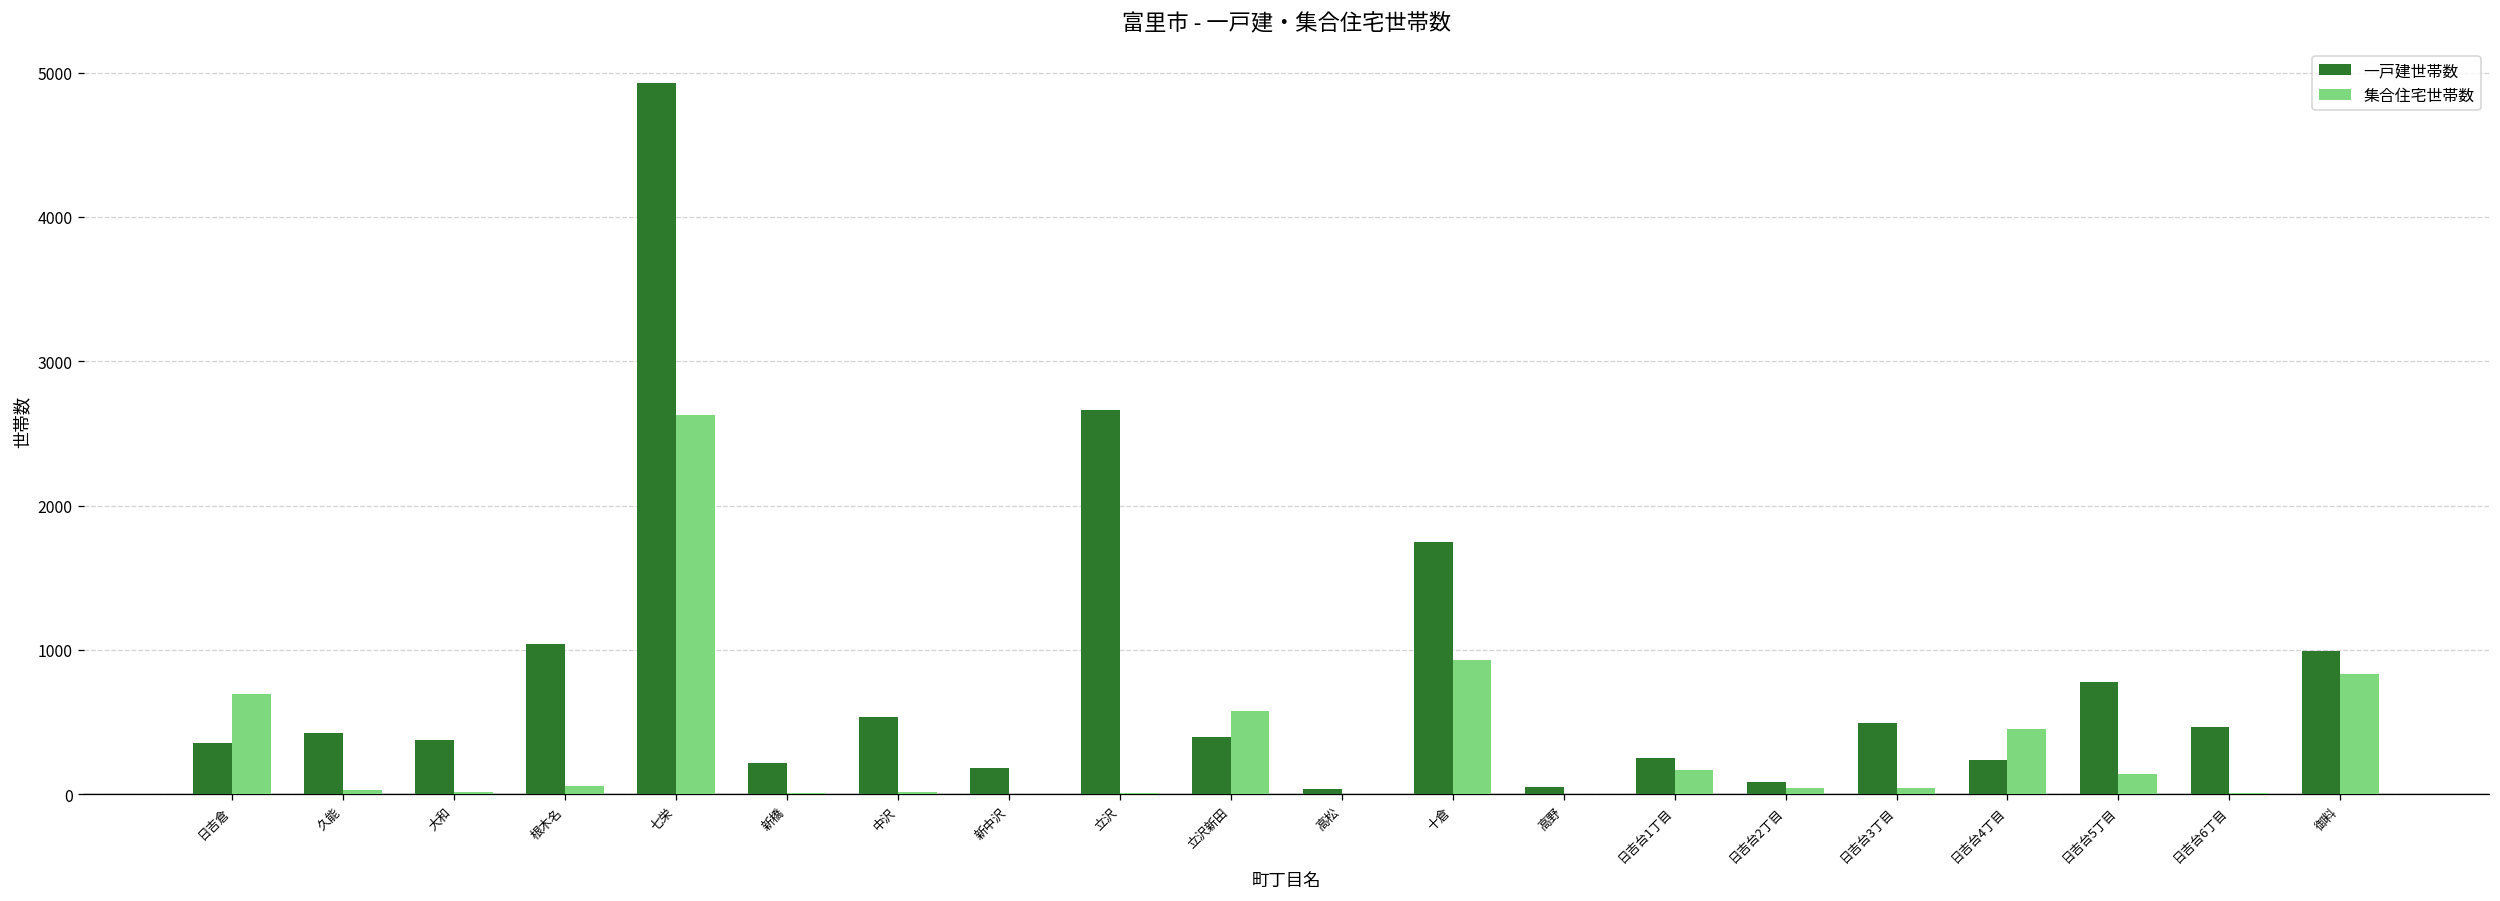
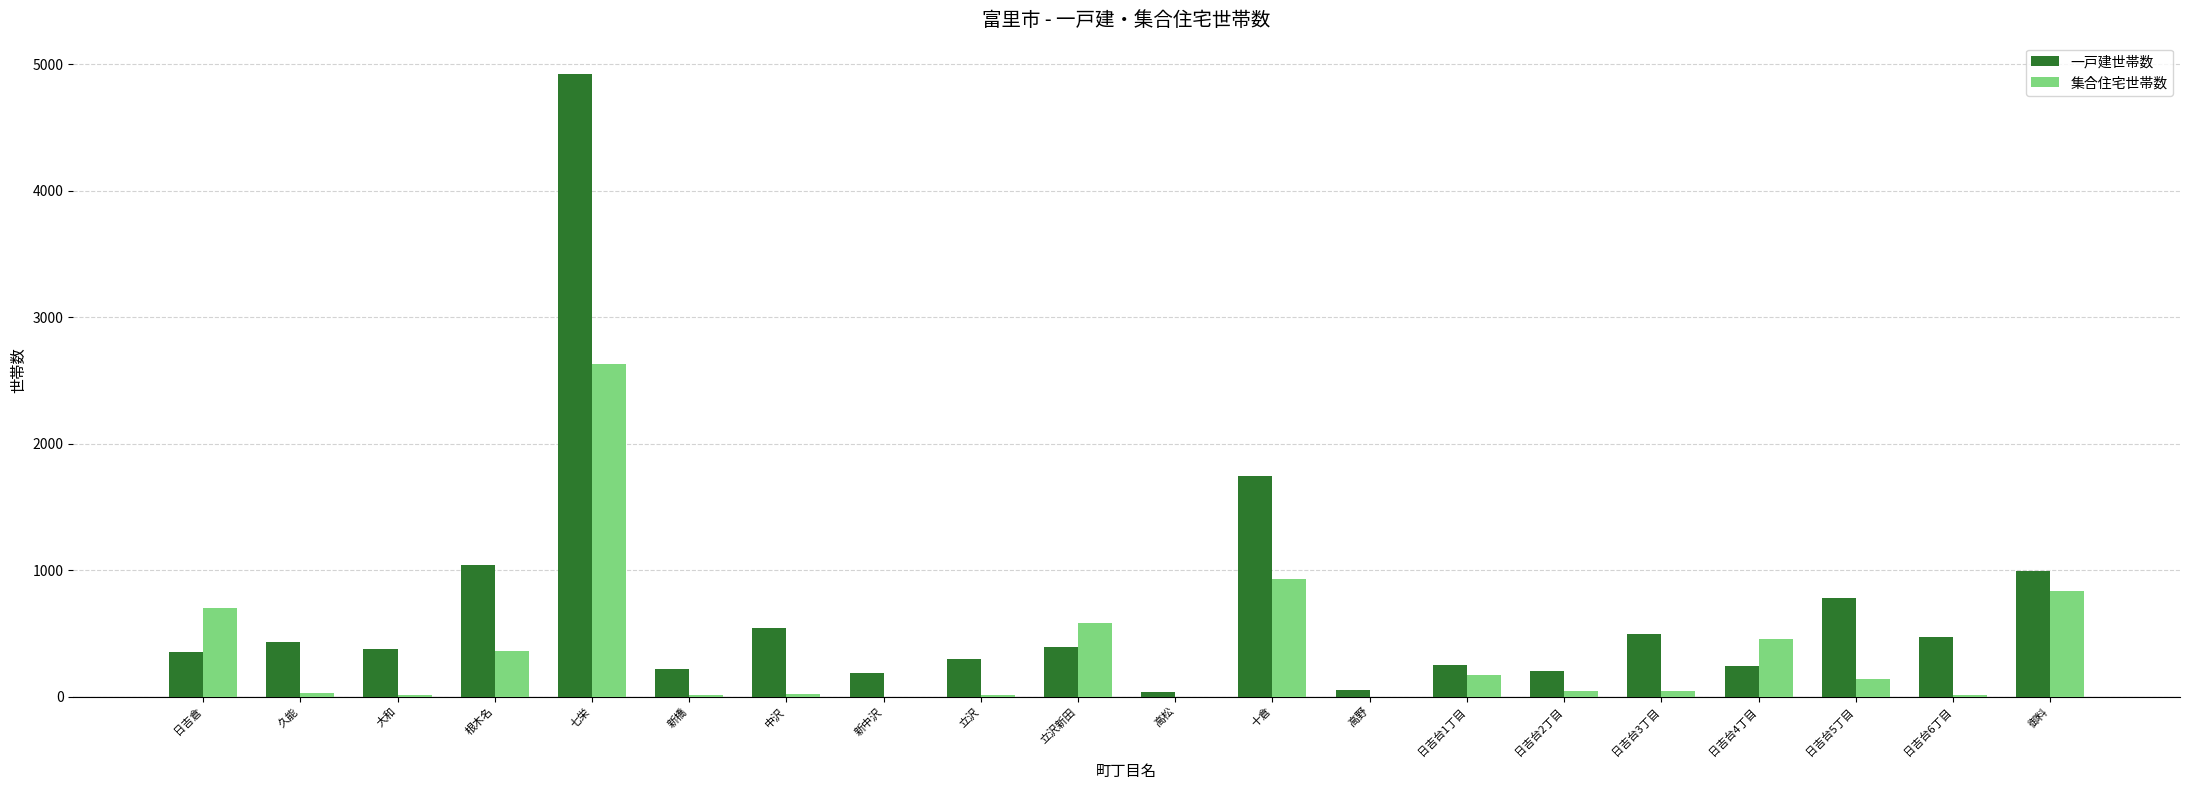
  {
    "一戸建世帯数": {
      "日吉倉": 360,
      "久能": 430,
      "大和": 380,
      "根木名": 1040,
      "七栄": 4930,
      "新橋": 220,
      "中沢": 540,
      "新中沢": 190,
-     "立沢": 2660,
+     "立沢": 300,
      "立沢新田": 400,
      "高松": 40,
      "十倉": 1750,
      "高野": 50,
      "日吉台1丁目": 250,
-     "日吉台2丁目": 80,
+     "日吉台2丁目": 200,
      "日吉台3丁目": 500,
      "日吉台4丁目": 240,
      "日吉台5丁目": 780,
      "日吉台6丁目": 470,
      "御料": 990
    },
    "集合住宅世帯数": {
      "日吉倉": 700,
      "久能": 30,
-     "根木名": 60,
+     "根木名": 360,
      "七栄": 2630,
      "中沢": 20,
      "新中沢": 0,
      "立沢新田": 580,
      "高松": 0,
      "十倉": 930,
      "高野": 0,
      "日吉台1丁目": 170,
      "日吉台2丁目": 40,
      "日吉台3丁目": 50,
      "日吉台4丁目": 460,
      "日吉台5丁目": 140,
      "御料": 830
    }
  }
